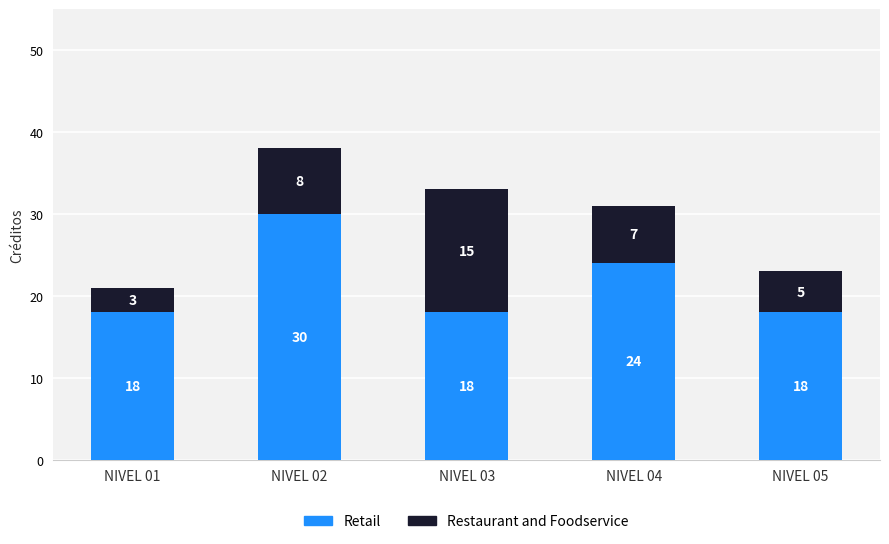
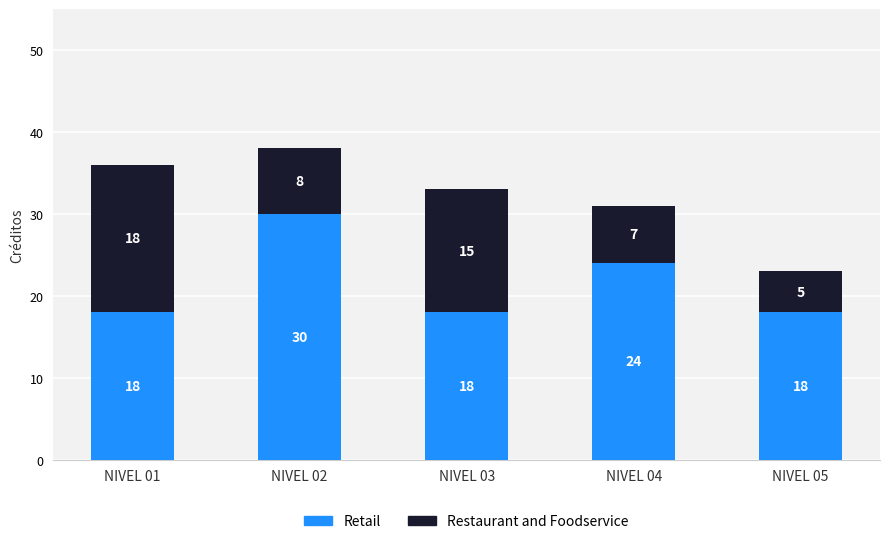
  {
    "Retail": {
      "NIVEL 01": 18,
      "NIVEL 02": 30,
      "NIVEL 03": 18,
      "NIVEL 04": 24,
      "NIVEL 05": 18
    },
    "Restaurant and Foodservice": {
-     "NIVEL 01": 3,
+     "NIVEL 01": 18,
      "NIVEL 02": 8,
      "NIVEL 03": 15,
      "NIVEL 04": 7,
      "NIVEL 05": 5
    }
  }
